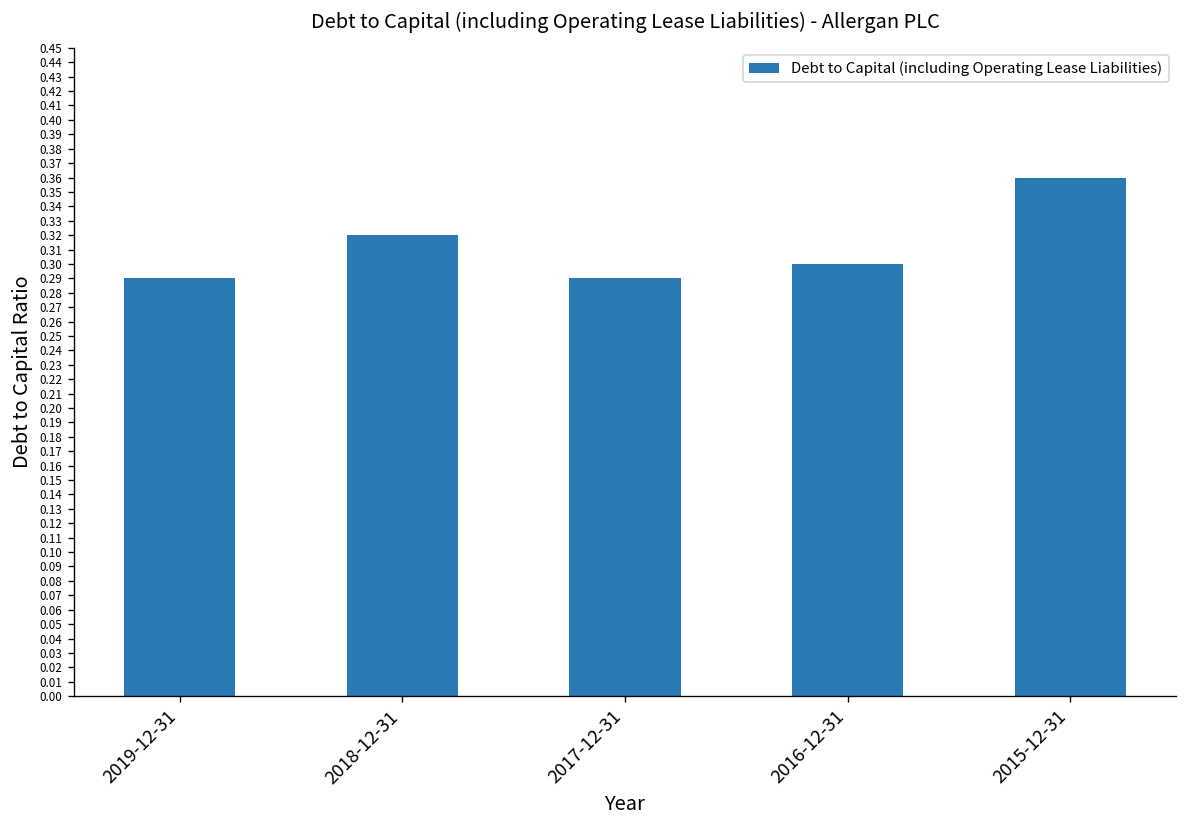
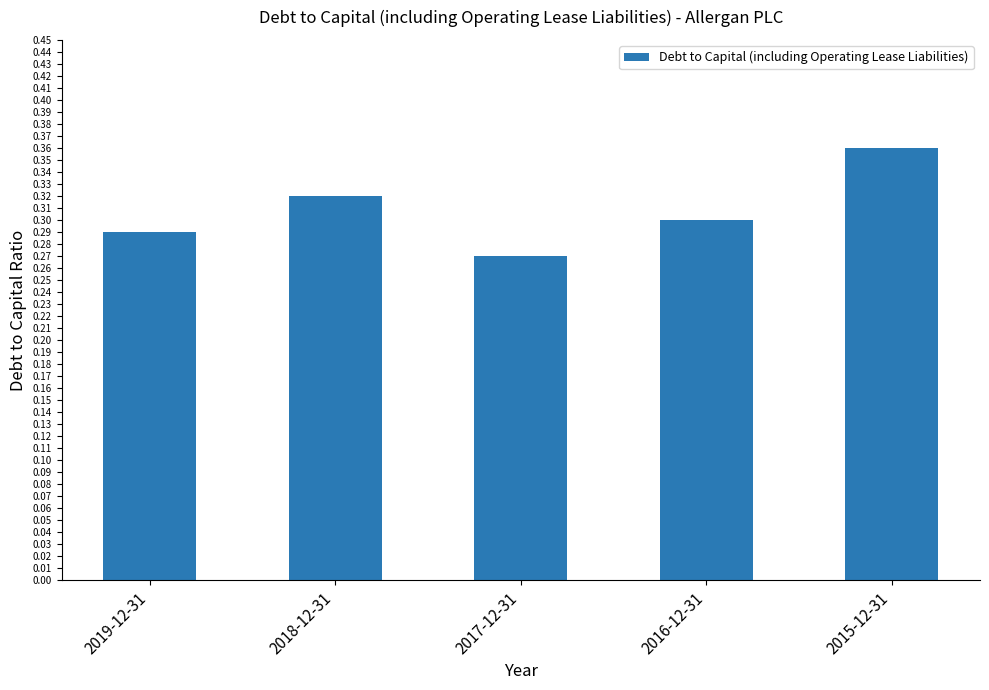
  {
    "2019-12-31": 0.29,
    "2018-12-31": 0.32,
-   "2017-12-31": 0.29,
+   "2017-12-31": 0.27,
    "2016-12-31": 0.30,
    "2015-12-31": 0.36
  }
